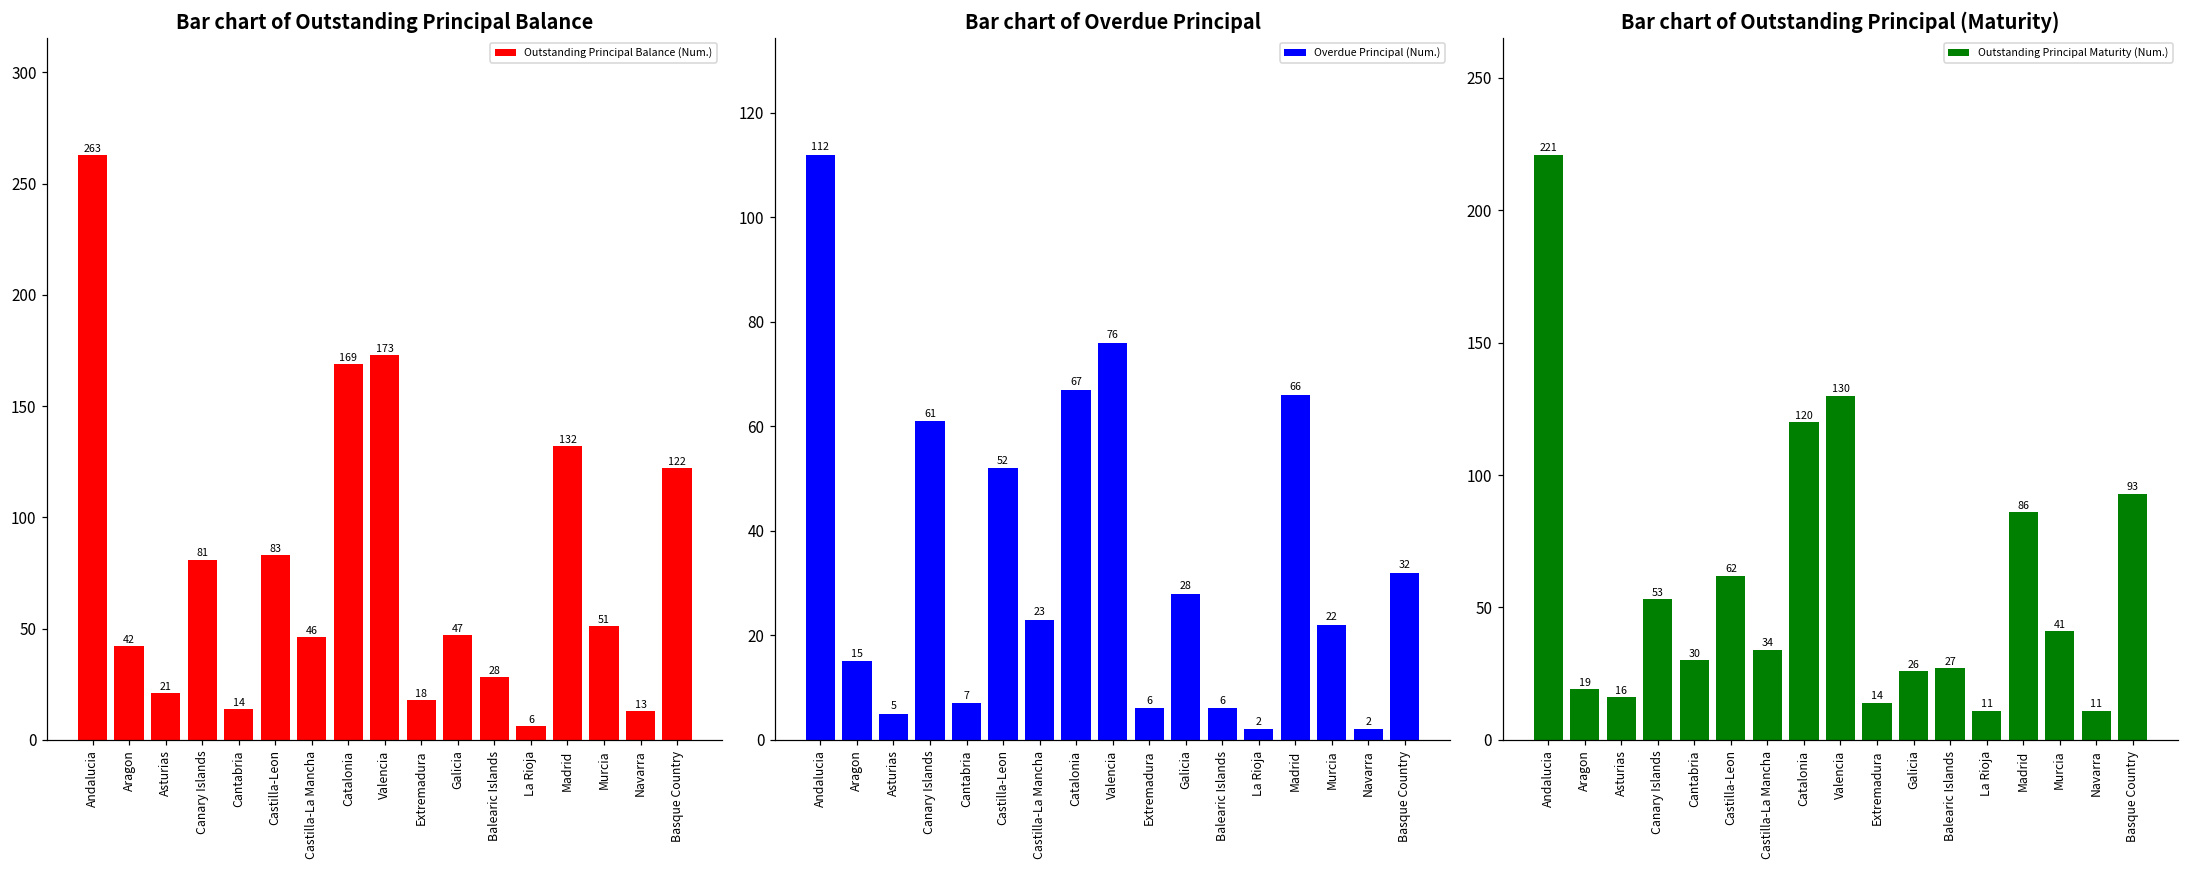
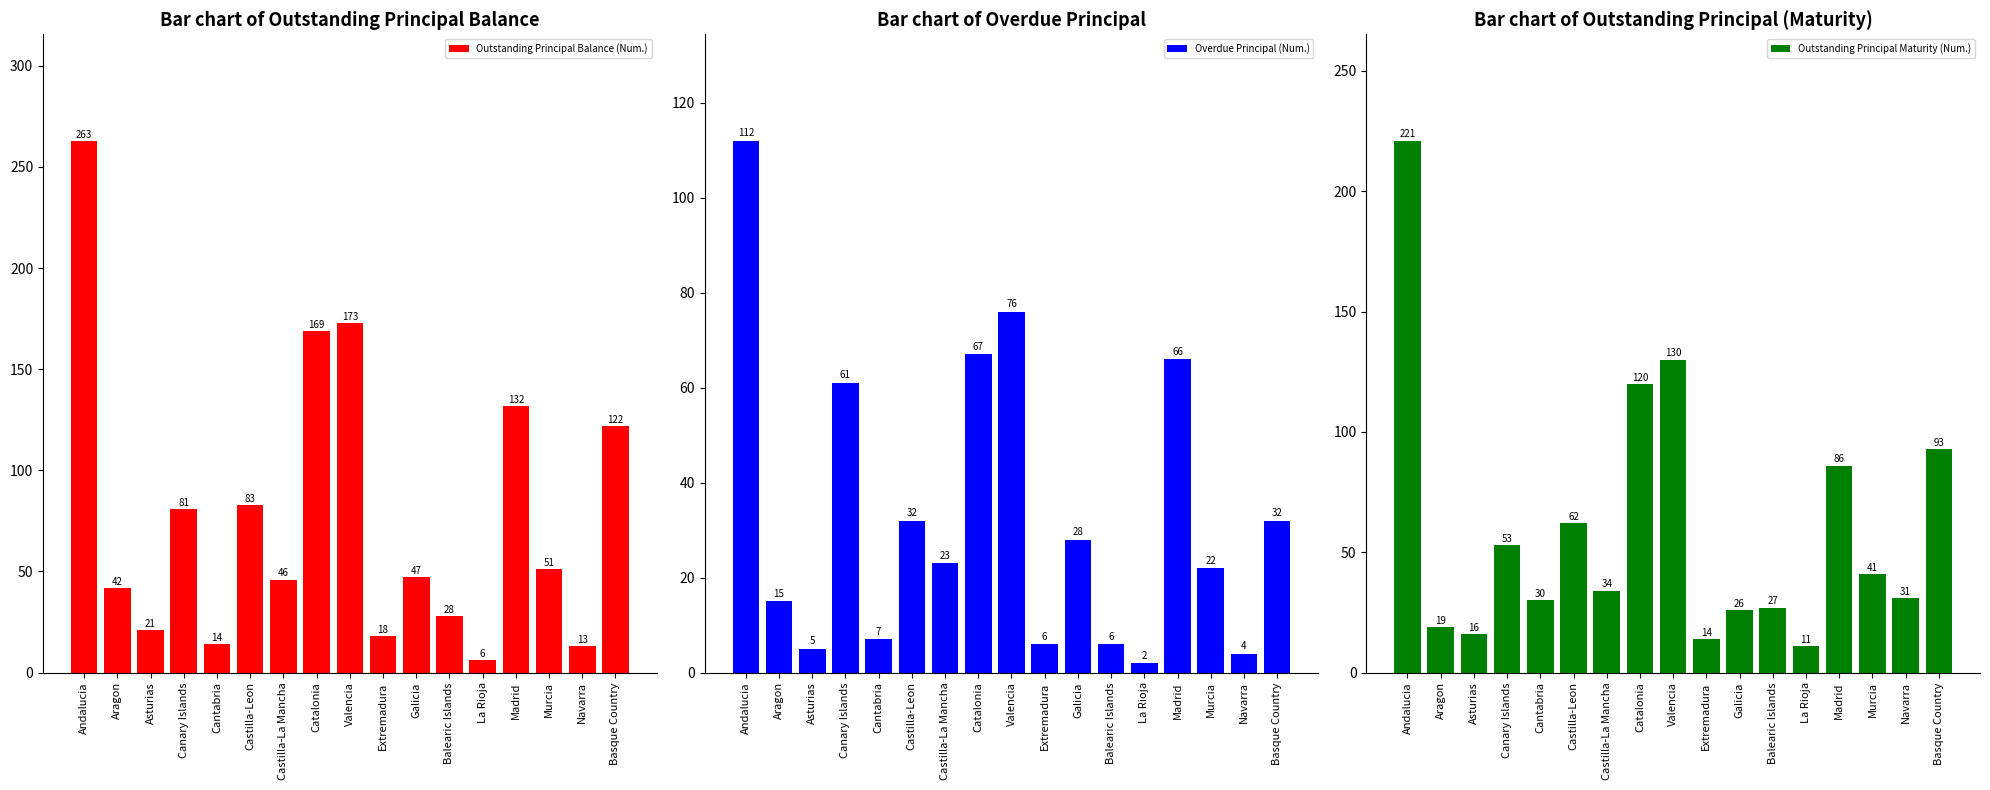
  {
    "Bar chart of Outstanding Principal Balance": {
      "Andalucia": 263,
      "Aragon": 42,
      "Asturias": 21,
      "Canary Islands": 81,
      "Cantabria": 14,
      "Castilla-Leon": 83,
      "Castilla-La Mancha": 46,
      "Catalonia": 169,
      "Valencia": 173,
      "Extremadura": 18,
      "Galicia": 47,
      "Balearic Islands": 28,
      "La Rioja": 6,
      "Madrid": 132,
      "Murcia": 51,
      "Navarra": 13,
      "Basque Country": 122
    },
    "Bar chart of Overdue Principal": {
      "Andalucia": 112,
      "Aragon": 15,
      "Asturias": 5,
      "Canary Islands": 61,
      "Cantabria": 7,
-     "Castilla-Leon": 52,
+     "Castilla-Leon": 32,
      "Castilla-La Mancha": 23,
      "Catalonia": 67,
      "Valencia": 76,
      "Extremadura": 6,
      "Galicia": 28,
      "Balearic Islands": 6,
      "La Rioja": 2,
      "Madrid": 66,
      "Murcia": 22,
-     "Navarra": 2,
+     "Navarra": 4,
      "Basque Country": 32
    },
    "Bar chart of Outstanding Principal (Maturity)": {
      "Andalucia": 221,
      "Aragon": 19,
      "Asturias": 16,
      "Canary Islands": 53,
      "Cantabria": 30,
      "Castilla-Leon": 62,
      "Castilla-La Mancha": 34,
      "Catalonia": 120,
      "Valencia": 130,
      "Extremadura": 14,
      "Galicia": 26,
      "Balearic Islands": 27,
      "La Rioja": 11,
      "Madrid": 86,
      "Murcia": 41,
-     "Navarra": 11,
+     "Navarra": 31,
      "Basque Country": 93
    }
  }
